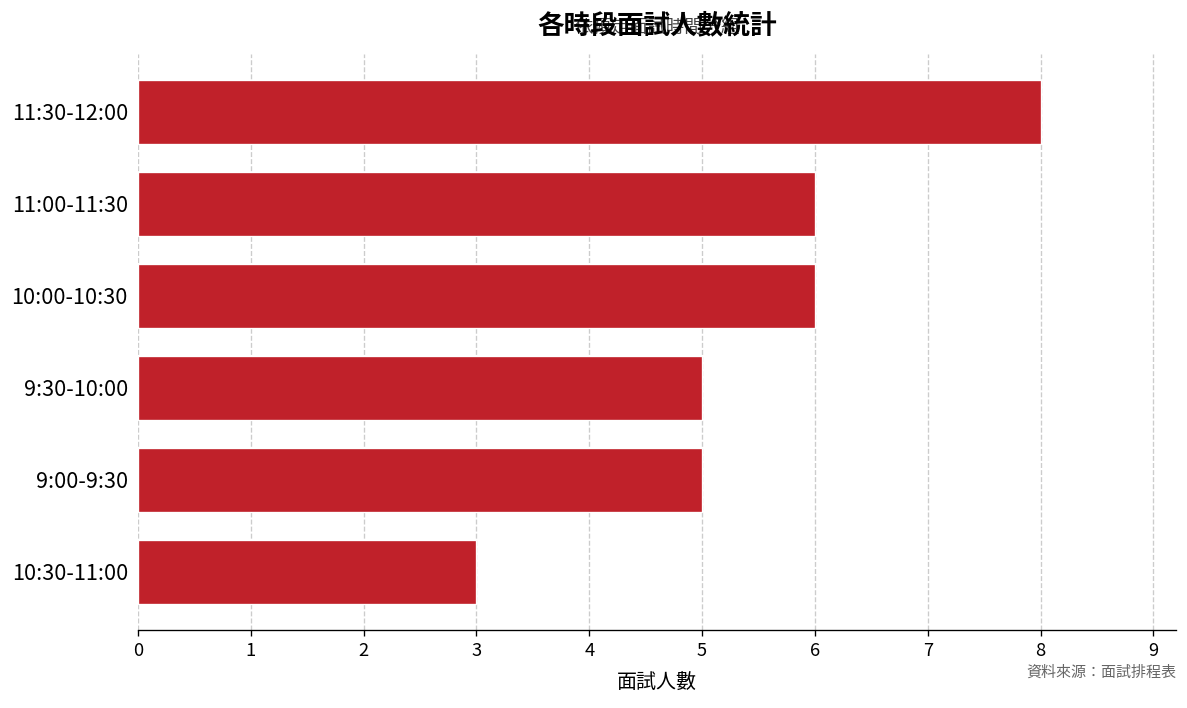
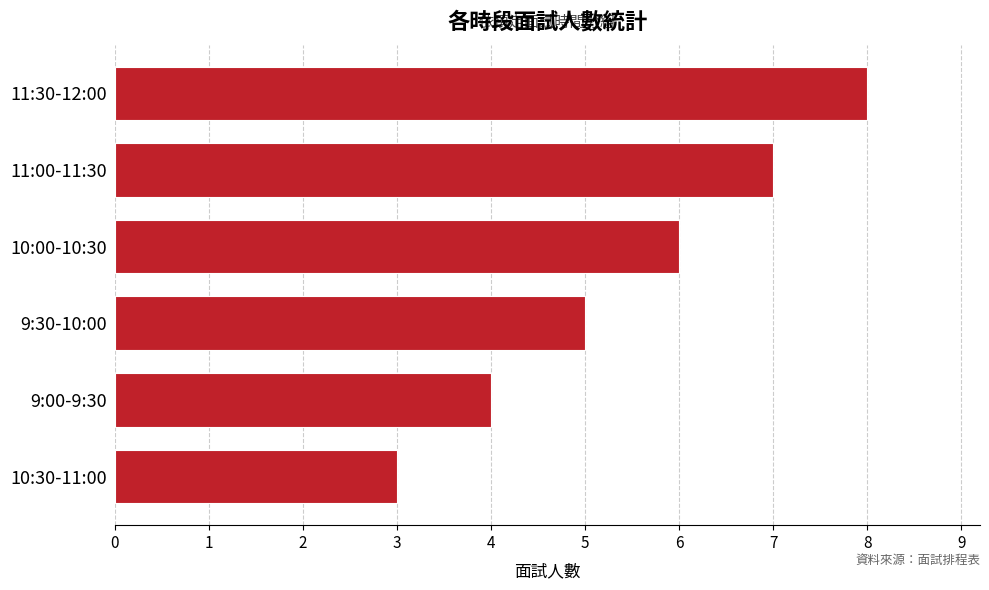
  {
    "11:30-12:00": 8,
-   "11:00-11:30": 6,
+   "11:00-11:30": 7,
    "10:00-10:30": 6,
    "9:30-10:00": 5,
-   "9:00-9:30": 5,
+   "9:00-9:30": 4,
    "10:30-11:00": 3
  }
